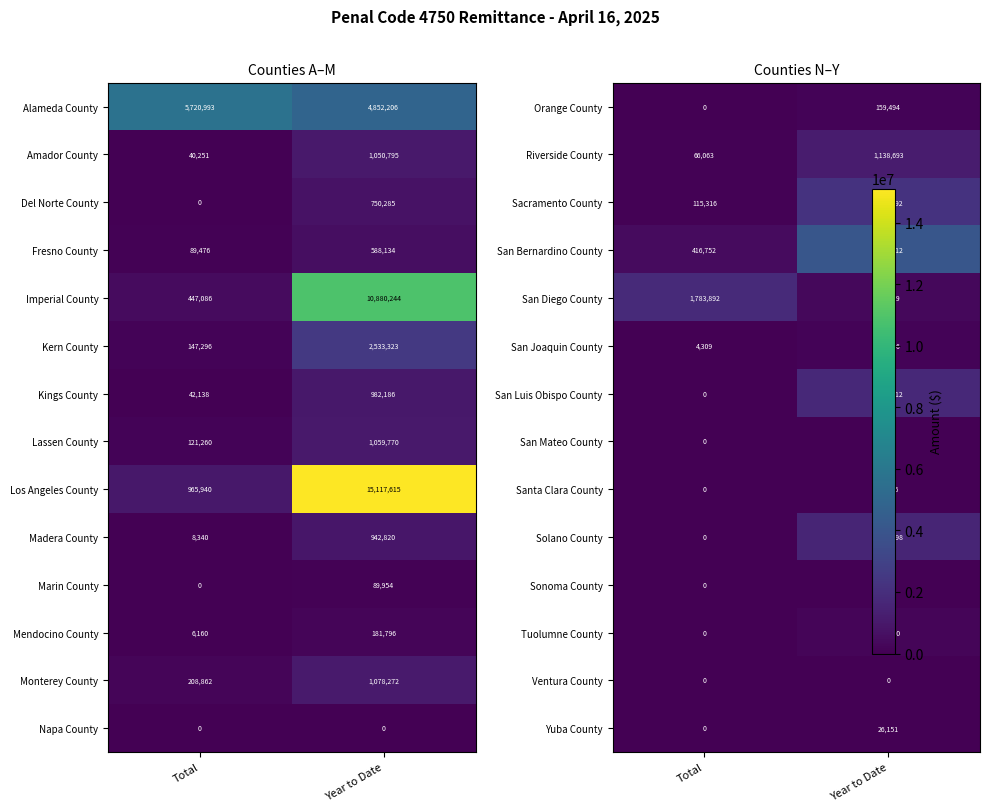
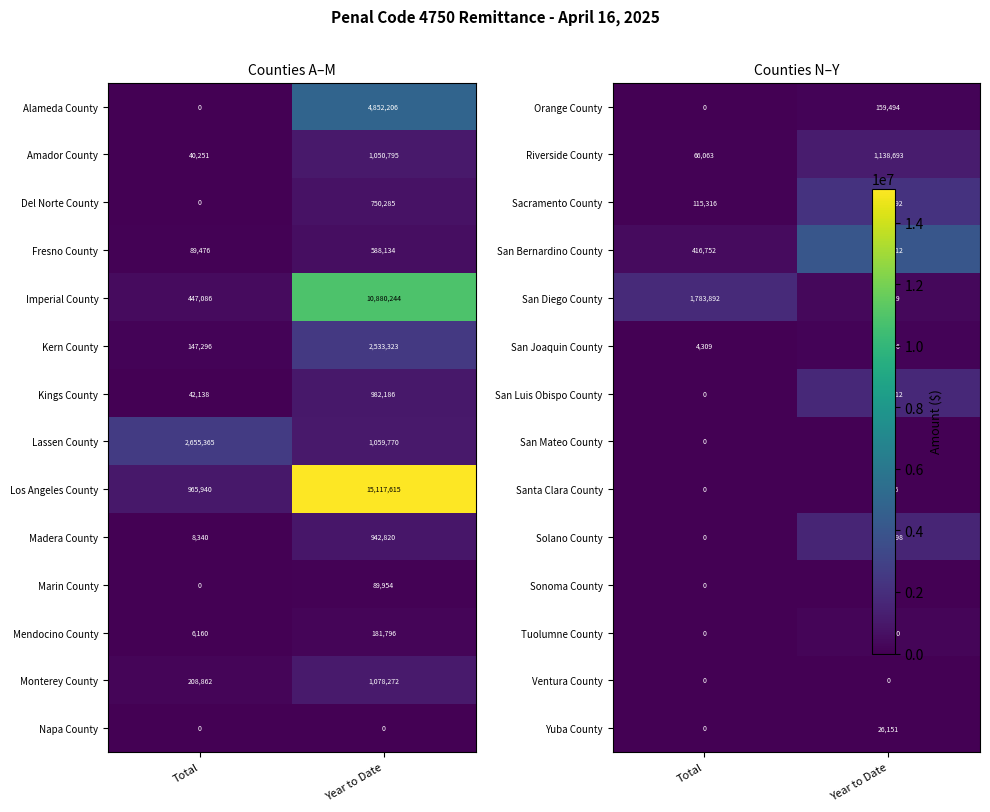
  {
    "Counties A–M": {
      "Alameda County": {
-       "Total": "5,720,993",
+       "Total": "0",
        "Year to Date": "4,852,206"
      },
      "Amador County": {
        "Total": "40,251",
        "Year to Date": "1,050,795"
      },
      "Del Norte County": {
        "Total": "0",
        "Year to Date": "750,285"
      },
      "Fresno County": {
        "Total": "89,476",
        "Year to Date": "588,134"
      },
      "Imperial County": {
        "Total": "447,086",
        "Year to Date": "10,880,244"
      },
      "Kern County": {
        "Total": "147,296",
        "Year to Date": "2,533,323"
      },
      "Kings County": {
        "Total": "42,138",
        "Year to Date": "982,186"
      },
      "Lassen County": {
-       "Total": "121,260",
+       "Total": "2,655,365",
        "Year to Date": "1,059,770"
      },
      "Los Angeles County": {
        "Total": "965,940",
        "Year to Date": "15,117,615"
      },
      "Madera County": {
        "Total": "8,340",
        "Year to Date": "942,820"
      },
      "Marin County": {
        "Total": "0",
        "Year to Date": "89,954"
      },
      "Mendocino County": {
        "Total": "6,160",
        "Year to Date": "181,796"
      },
      "Monterey County": {
        "Total": "208,862",
        "Year to Date": "1,078,272"
      },
      "Napa County": {
        "Total": "0",
        "Year to Date": "0"
      }
    },
    "Counties N–Y": {
      "Orange County": {
        "Total": "0",
        "Year to Date": "159,494"
      },
      "Riverside County": {
        "Total": "66,063",
        "Year to Date": "1,138,693"
      },
      "Sacramento County": {
        "Total": "115,316",
        "Year to Date": "2,198,392"
      },
      "San Bernardino County": {
        "Total": "416,752",
        "Year to Date": "4,020,012"
      },
      "San Diego County": {
        "Total": "1,783,892",
        "Year to Date": "333,899"
      },
      "San Joaquin County": {
        "Total": "4,309",
        "Year to Date": "141,936"
      },
      "San Luis Obispo County": {
        "Total": "0",
        "Year to Date": "1,719,112"
      },
      "San Mateo County": {
        "Total": "0"
      },
      "Santa Clara County": {
        "Total": "0",
        "Year to Date": "48,246"
      },
      "Solano County": {
        "Total": "0",
        "Year to Date": "1,588,998"
      },
      "Sonoma County": {
        "Total": "0",
        "Year to Date": "7,340"
      },
      "Tuolumne County": {
        "Total": "0",
        "Year to Date": "178,260"
      },
      "Ventura County": {
        "Total": "0",
        "Year to Date": "0"
      },
      "Yuba County": {
        "Total": "0",
        "Year to Date": "26,151"
      }
    }
  }
